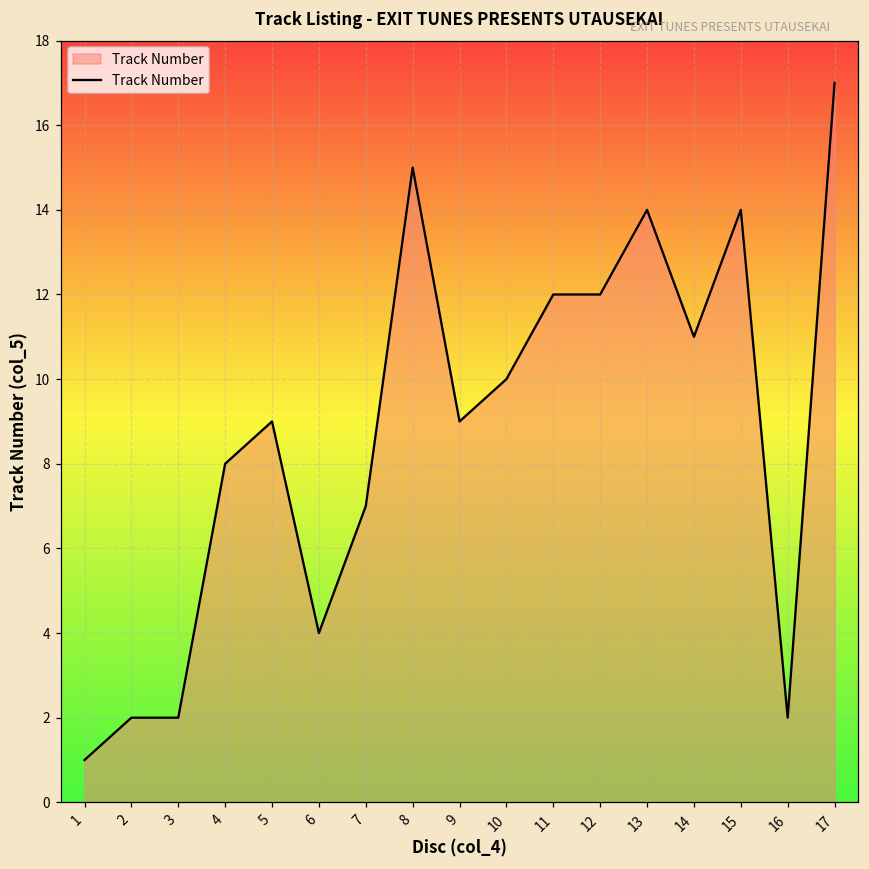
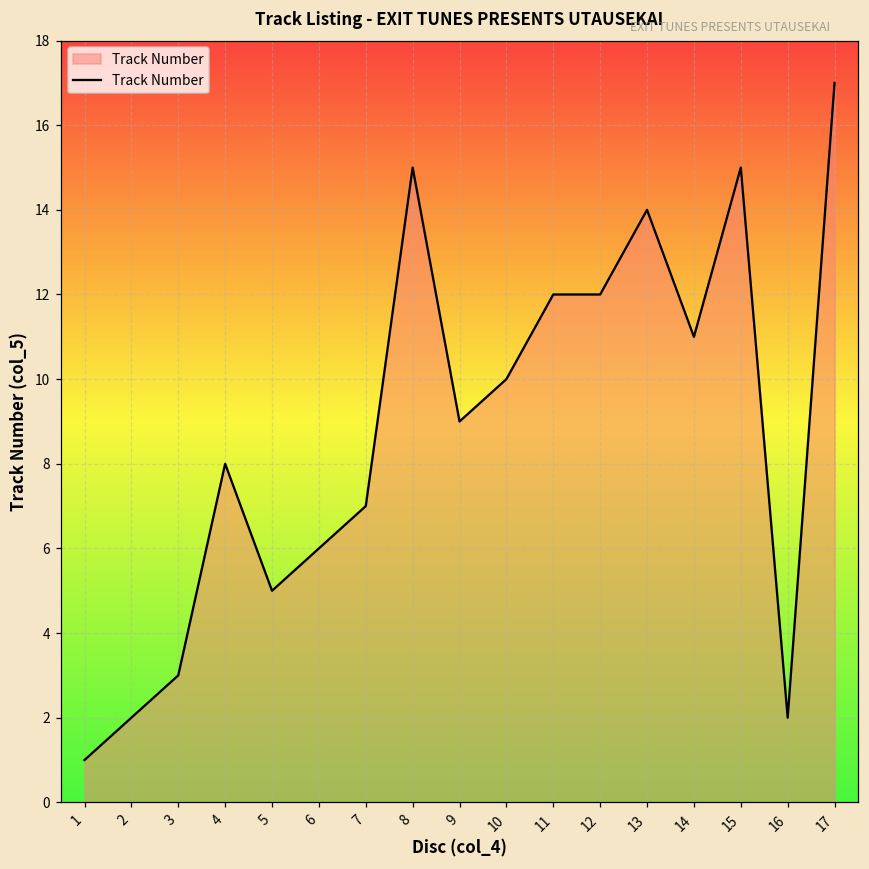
  {
    "1": 1,
    "2": 2,
-   "3": 2,
+   "3": 3,
    "4": 8,
-   "5": 9,
-   "6": 4,
+   "5": 5,
+   "6": 6,
    "7": 7,
    "8": 15,
    "9": 9,
    "10": 10,
    "11": 12,
    "12": 12,
    "13": 14,
    "14": 11,
-   "15": 14,
+   "15": 15,
    "16": 2,
    "17": 17
  }
